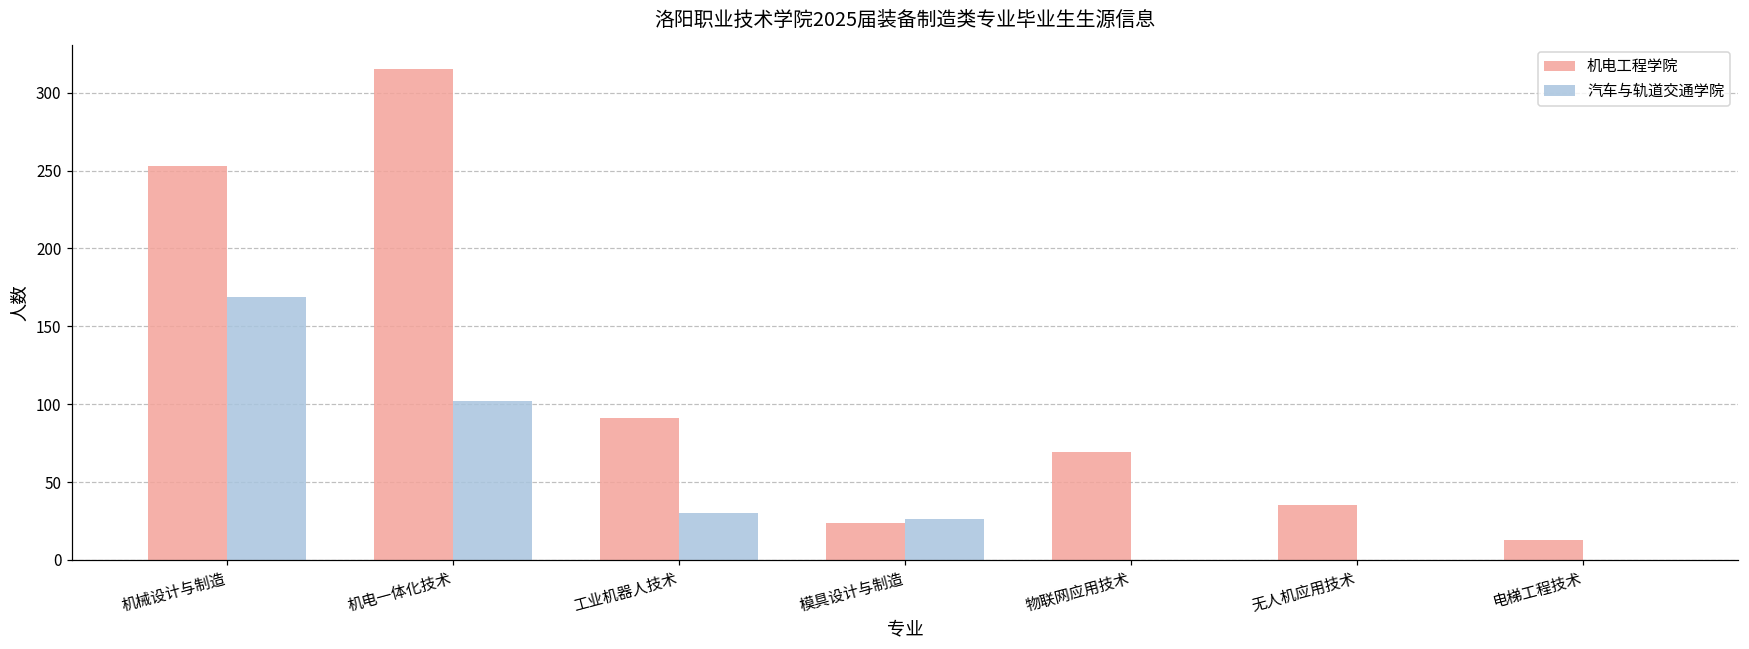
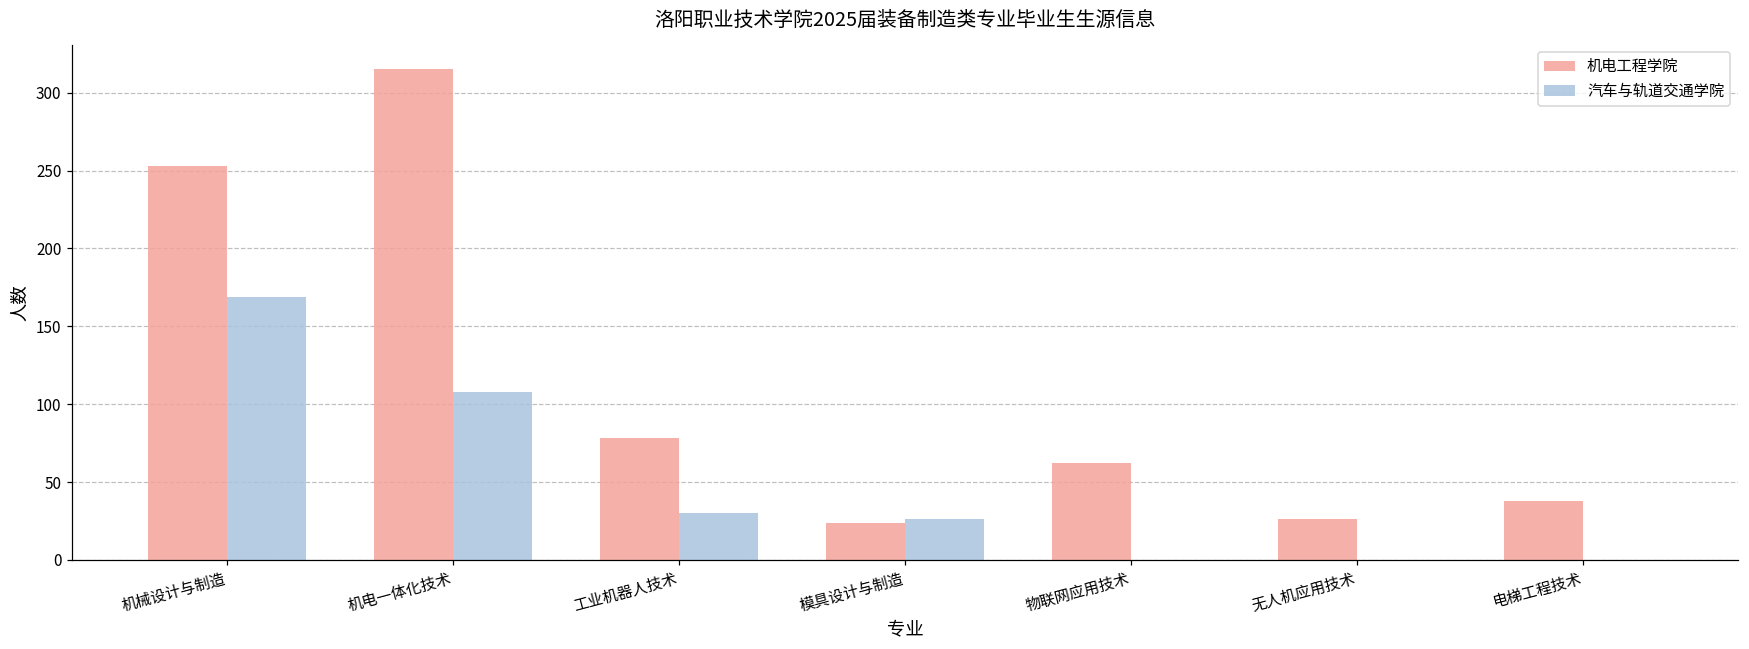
  {
    "机电工程学院": {
      "机械设计与制造": 253,
      "机电一体化技术": 315,
-     "工业机器人技术": 91,
+     "工业机器人技术": 78,
      "模具设计与制造": 24,
-     "物联网应用技术": 69,
-     "无人机应用技术": 35,
-     "电梯工程技术": 13
+     "物联网应用技术": 62,
+     "无人机应用技术": 26,
+     "电梯工程技术": 38
    },
    "汽车与轨道交通学院": {
      "机械设计与制造": 169,
-     "机电一体化技术": 102,
+     "机电一体化技术": 108,
      "工业机器人技术": 30,
      "模具设计与制造": 26,
      "物联网应用技术": 0,
      "无人机应用技术": 0,
      "电梯工程技术": 0
    }
  }
